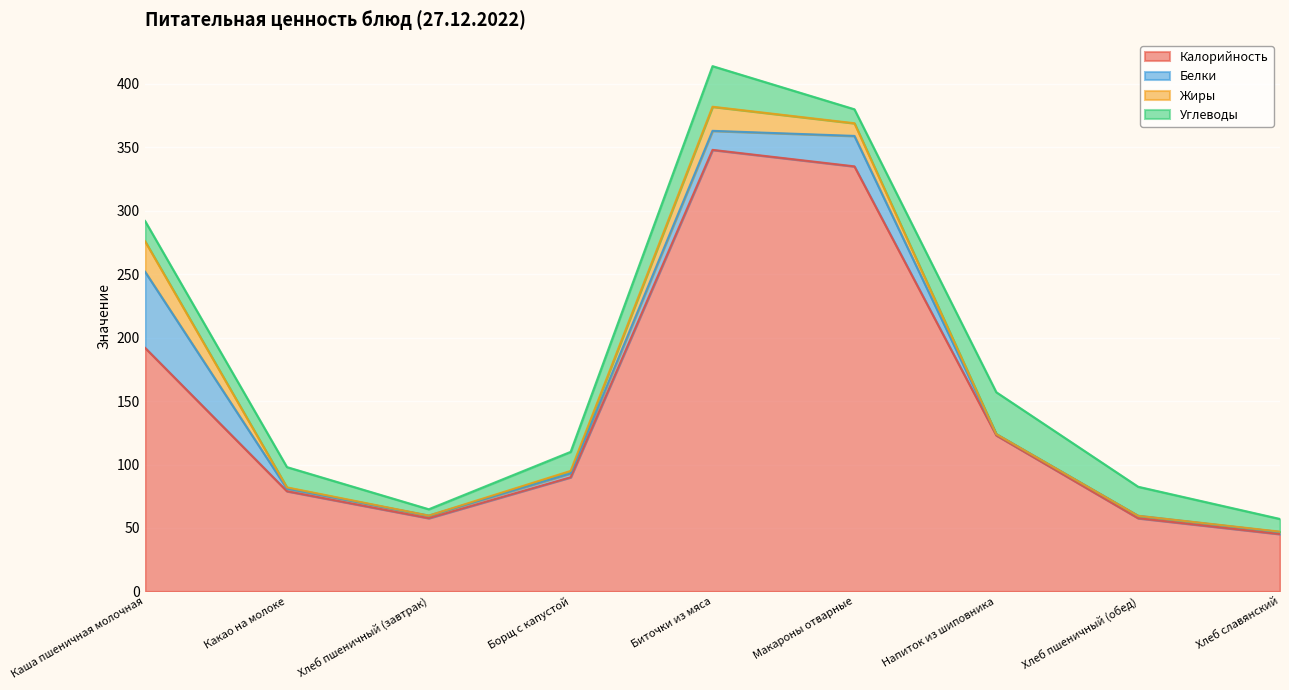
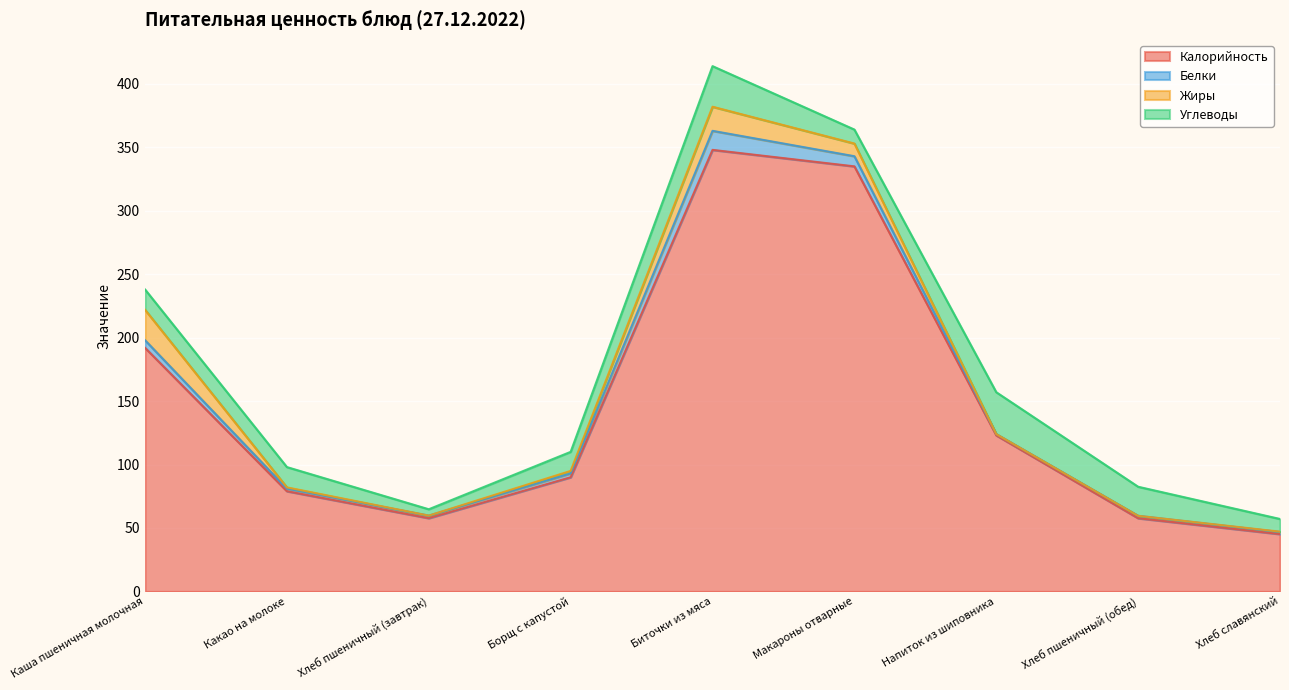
  {
    "Калорийность": {
      "Каша пшеничная молочная": 192,
      "Какао на молоке": 79,
      "Борщ с капустой": 90,
      "Биточки из мяса": 348,
      "Макароны отварные": 335
    },
    "Белки": {
-     "Каша пшеничная молочная": 60,
+     "Каша пшеничная молочная": 6,
      "Биточки из мяса": 15,
-     "Макароны отварные": 24
+     "Макароны отварные": 8
    },
    "Жиры": {
      "Каша пшеничная молочная": 24,
      "Биточки из мяса": 19,
      "Макароны отварные": 10
    },
    "Углеводы": {
      "Каша пшеничная молочная": 16,
      "Какао на молоке": 16,
      "Хлеб пшеничный (завтрак)": 5,
      "Борщ с капустой": 15,
      "Биточки из мяса": 32,
      "Макароны отварные": 11,
      "Напиток из шиповника": 33,
      "Хлеб пшеничный (обед)": 23,
      "Хлеб славянский": 10
    }
  }
